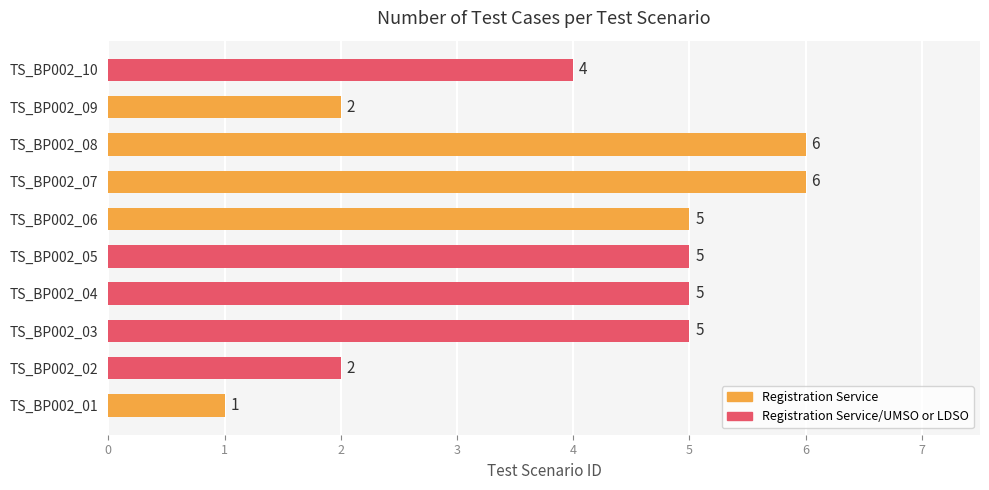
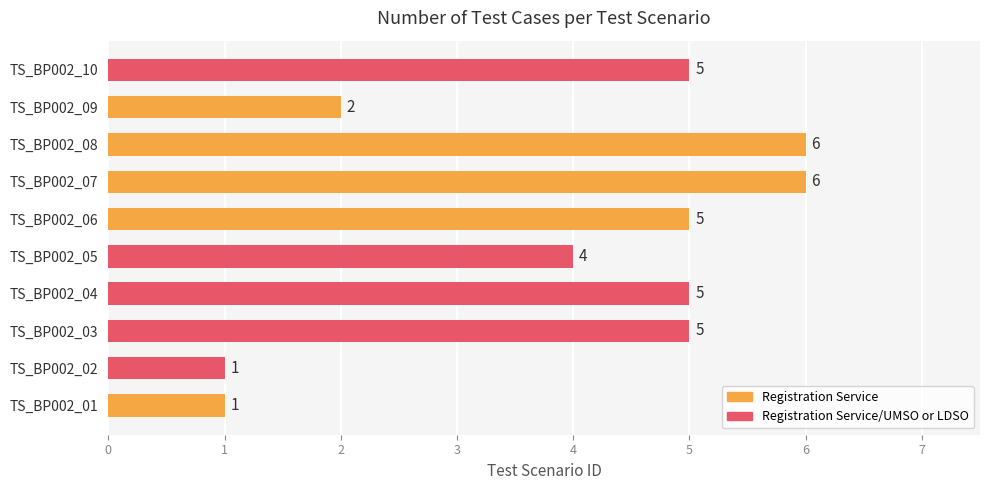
  {
-   "TS_BP002_10": 4,
+   "TS_BP002_10": 5,
    "TS_BP002_09": 2,
    "TS_BP002_08": 6,
    "TS_BP002_07": 6,
    "TS_BP002_06": 5,
-   "TS_BP002_05": 5,
+   "TS_BP002_05": 4,
    "TS_BP002_04": 5,
    "TS_BP002_03": 5,
-   "TS_BP002_02": 2,
+   "TS_BP002_02": 1,
    "TS_BP002_01": 1
  }
